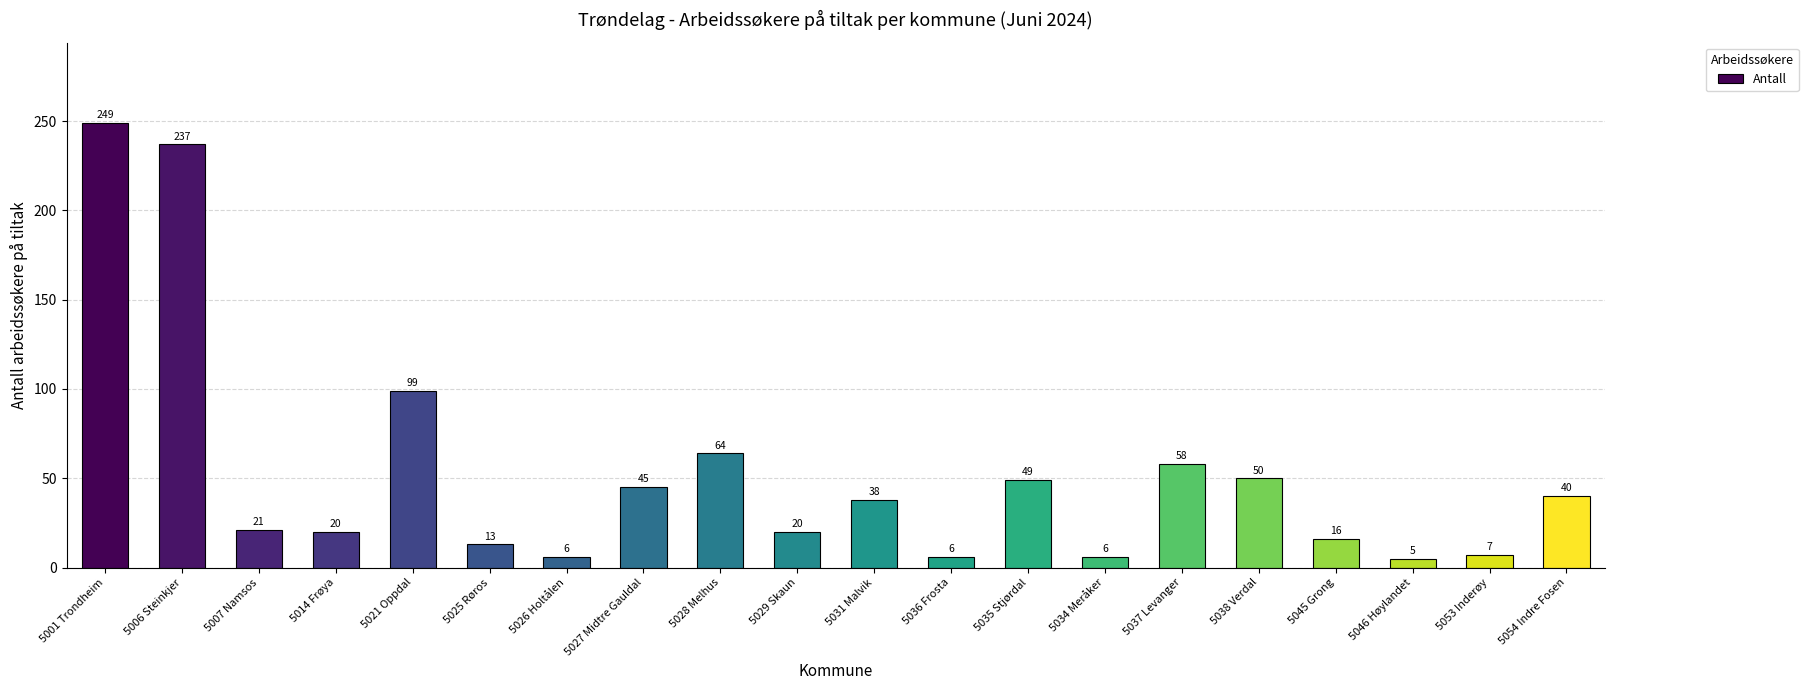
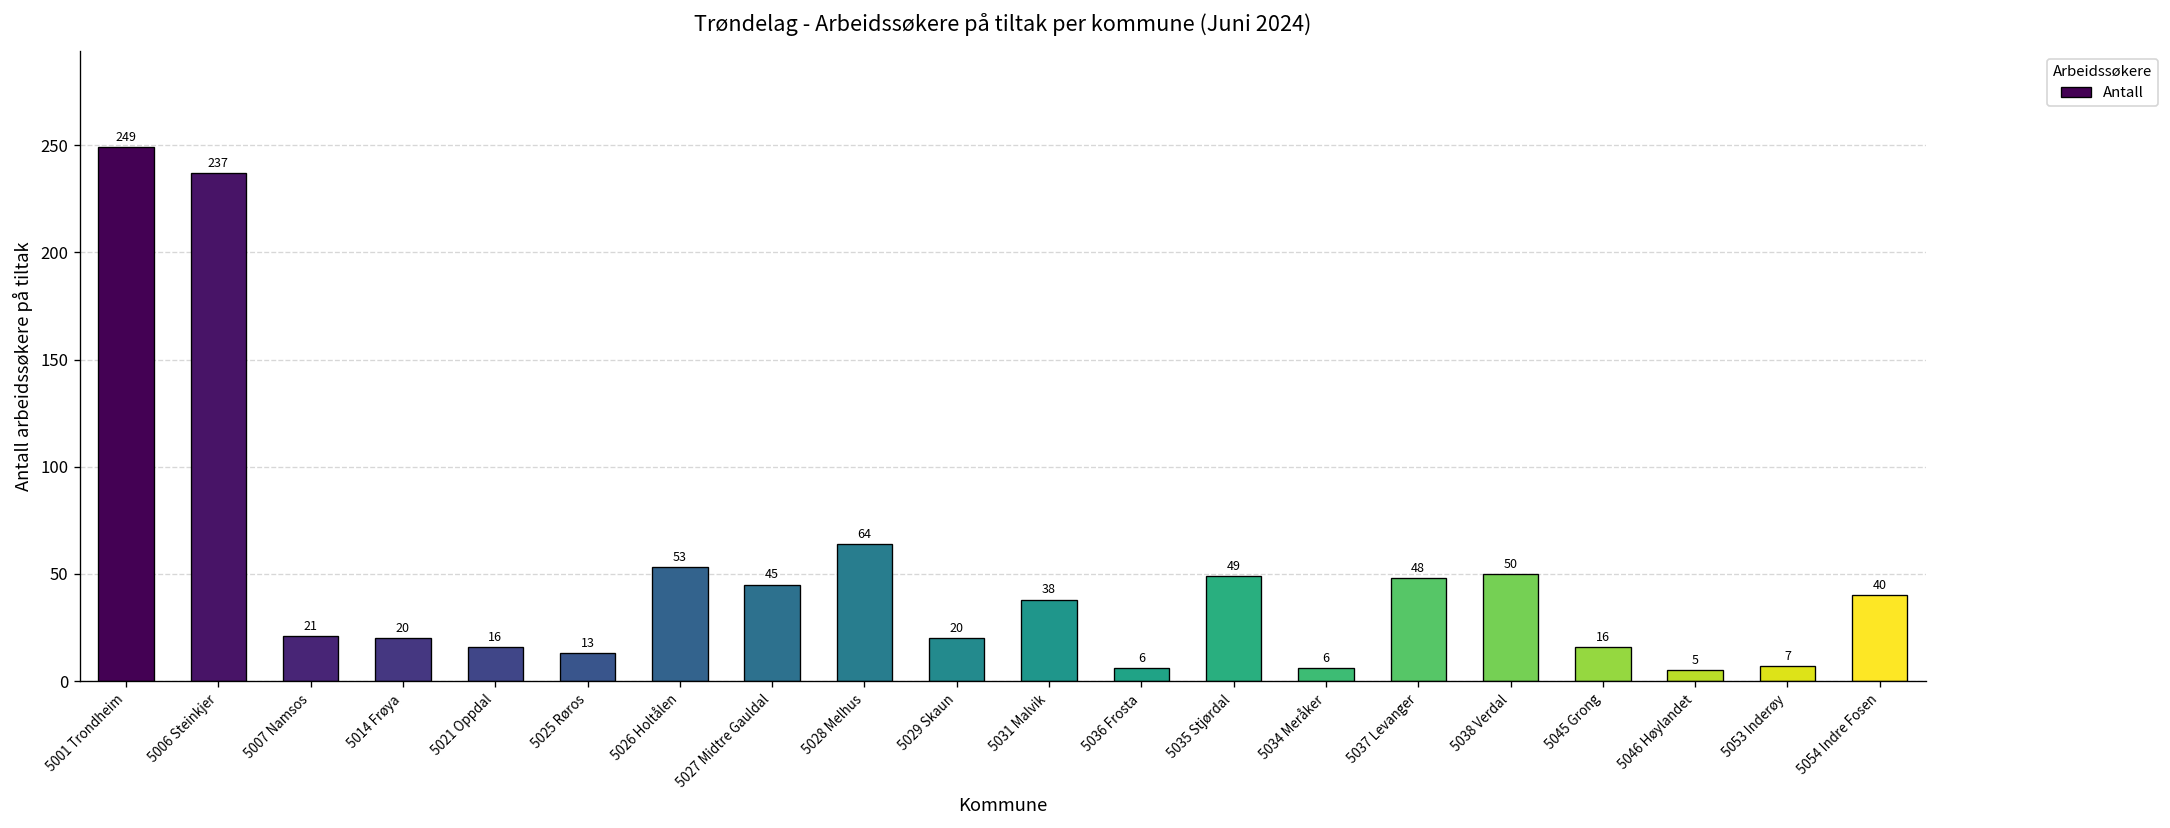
  {
    "5001 Trondheim": 249,
    "5006 Steinkjer": 237,
    "5007 Namsos": 21,
    "5014 Frøya": 20,
-   "5021 Oppdal": 99,
+   "5021 Oppdal": 16,
    "5025 Røros": 13,
-   "5026 Holtålen": 6,
+   "5026 Holtålen": 53,
    "5027 Midtre Gauldal": 45,
    "5028 Melhus": 64,
    "5029 Skaun": 20,
    "5031 Malvik": 38,
    "5036 Frosta": 6,
    "5035 Stjørdal": 49,
    "5034 Meråker": 6,
-   "5037 Levanger": 58,
+   "5037 Levanger": 48,
    "5038 Verdal": 50,
    "5045 Grong": 16,
    "5046 Høylandet": 5,
    "5053 Inderøy": 7,
    "5054 Indre Fosen": 40
  }
